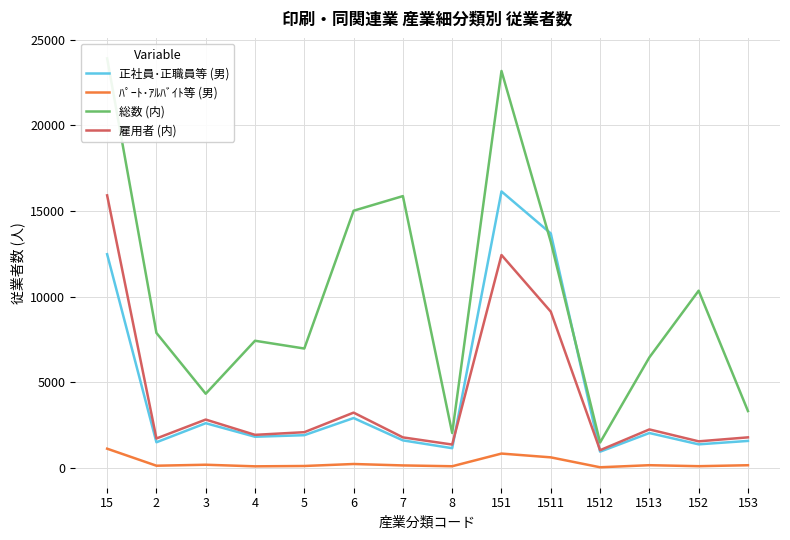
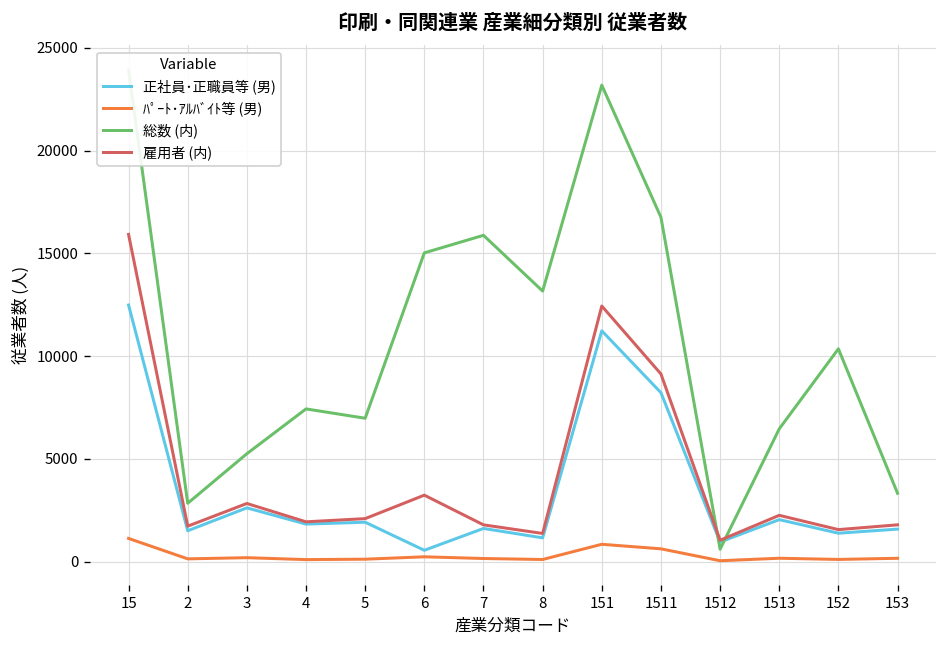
  {
    "正社員･正職員等 (男)": {
      "15": 12500,
      "2": 1500,
      "3": 2600,
      "5": 1900,
-     "6": 2900,
+     "6": 600,
      "7": 1600,
      "8": 1200,
-     "151": 16200,
-     "1511": 13700,
+     "151": 11200,
+     "1511": 8200,
      "1513": 2000,
      "152": 1400,
      "153": 1600
    },
    "総数 (内)": {
-     "2": 7900,
-     "3": 4300,
+     "2": 2800,
+     "3": 5300,
      "4": 7400,
      "5": 7000,
      "6": 15000,
      "7": 15900,
-     "8": 2100,
+     "8": 13200,
      "151": 23200,
-     "1511": 13200,
-     "1512": 1500,
+     "1511": 16800,
+     "1512": 600,
      "1513": 6500,
      "152": 10400,
      "153": 3300
    }
  }
